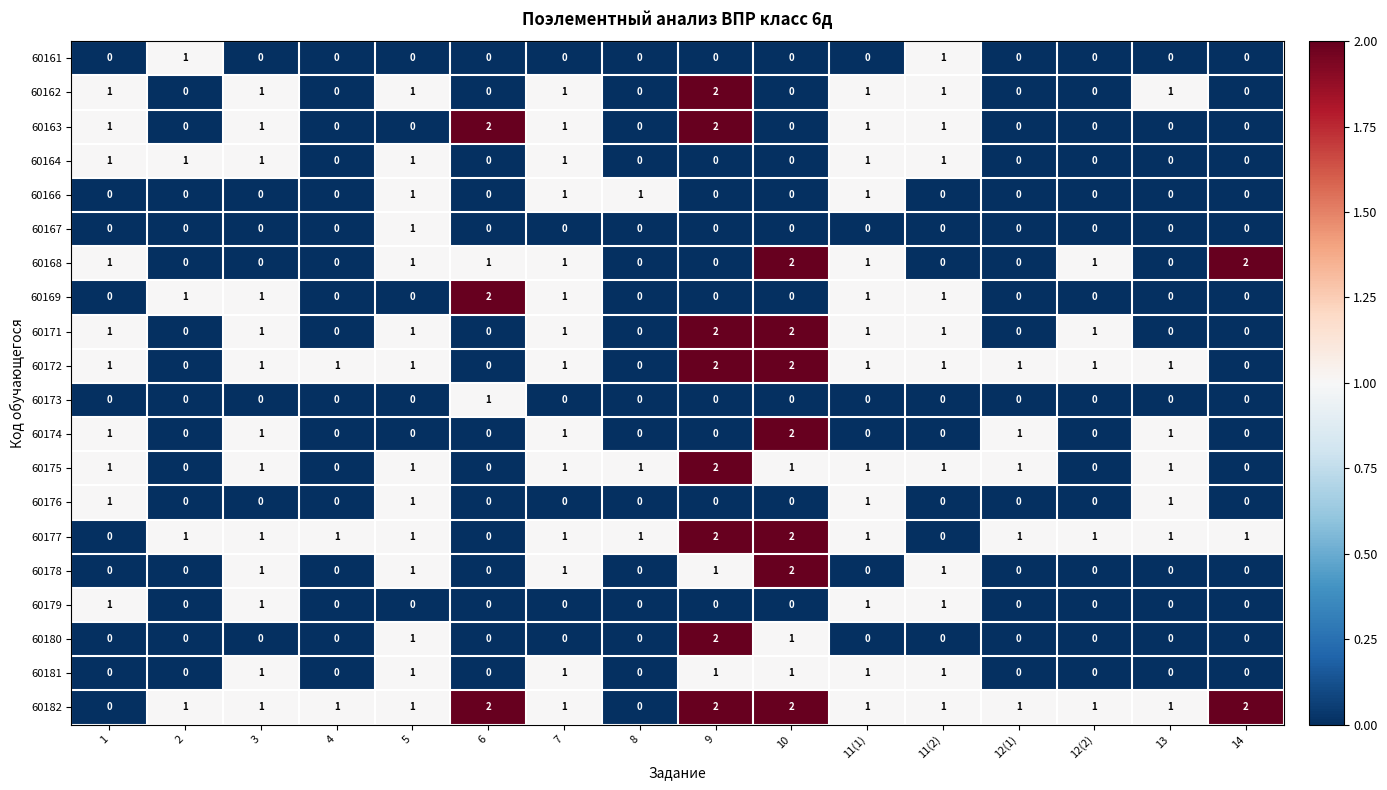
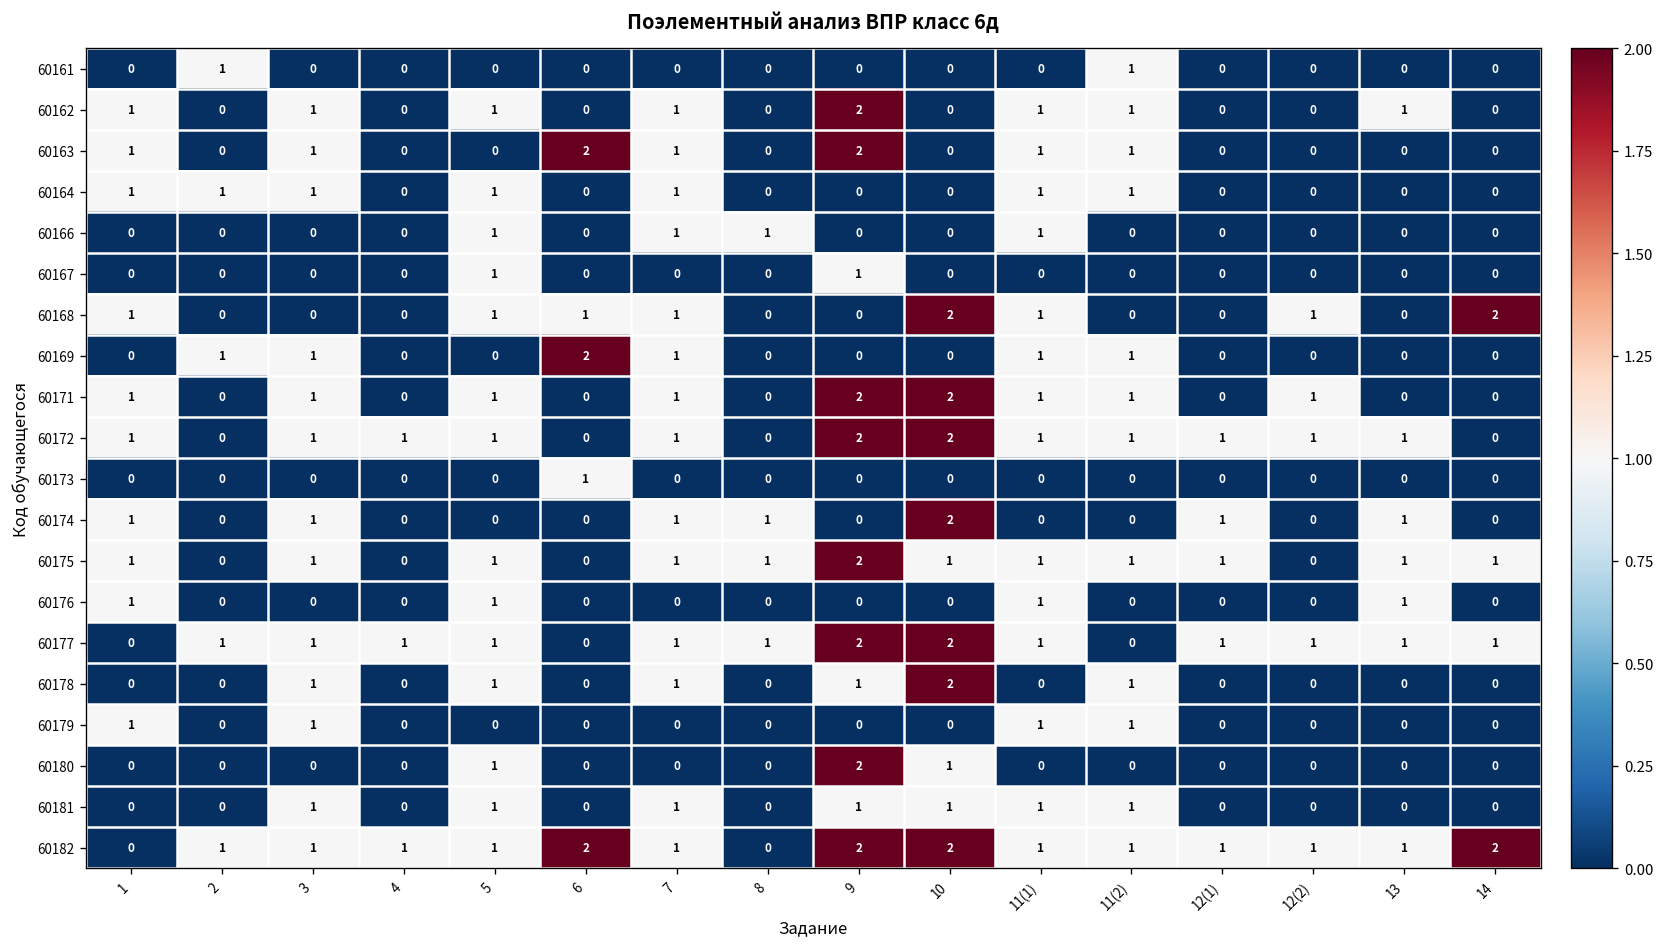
  {
    "60167": {
      "1": 0,
      "2": 0,
      "3": 0,
      "4": 0,
      "5": 1,
      "6": 0,
      "7": 0,
      "8": 0,
-     "9": 0,
+     "9": 1,
      "10": 0,
      "11(1)": 0,
      "11(2)": 0,
      "12(1)": 0,
      "12(2)": 0,
      "13": 0,
      "14": 0
    },
    "60174": {
      "1": 1,
      "2": 0,
      "3": 1,
      "4": 0,
      "5": 0,
      "6": 0,
      "7": 1,
-     "8": 0,
+     "8": 1,
      "9": 0,
      "10": 2,
      "11(1)": 0,
      "11(2)": 0,
      "12(1)": 1,
      "12(2)": 0,
      "13": 1,
      "14": 0
    },
    "60175": {
      "1": 1,
      "2": 0,
      "3": 1,
      "4": 0,
      "5": 1,
      "6": 0,
      "7": 1,
      "8": 1,
      "9": 2,
      "10": 1,
      "11(1)": 1,
      "11(2)": 1,
      "12(1)": 1,
      "12(2)": 0,
      "13": 1,
-     "14": 0
+     "14": 1
    }
  }
